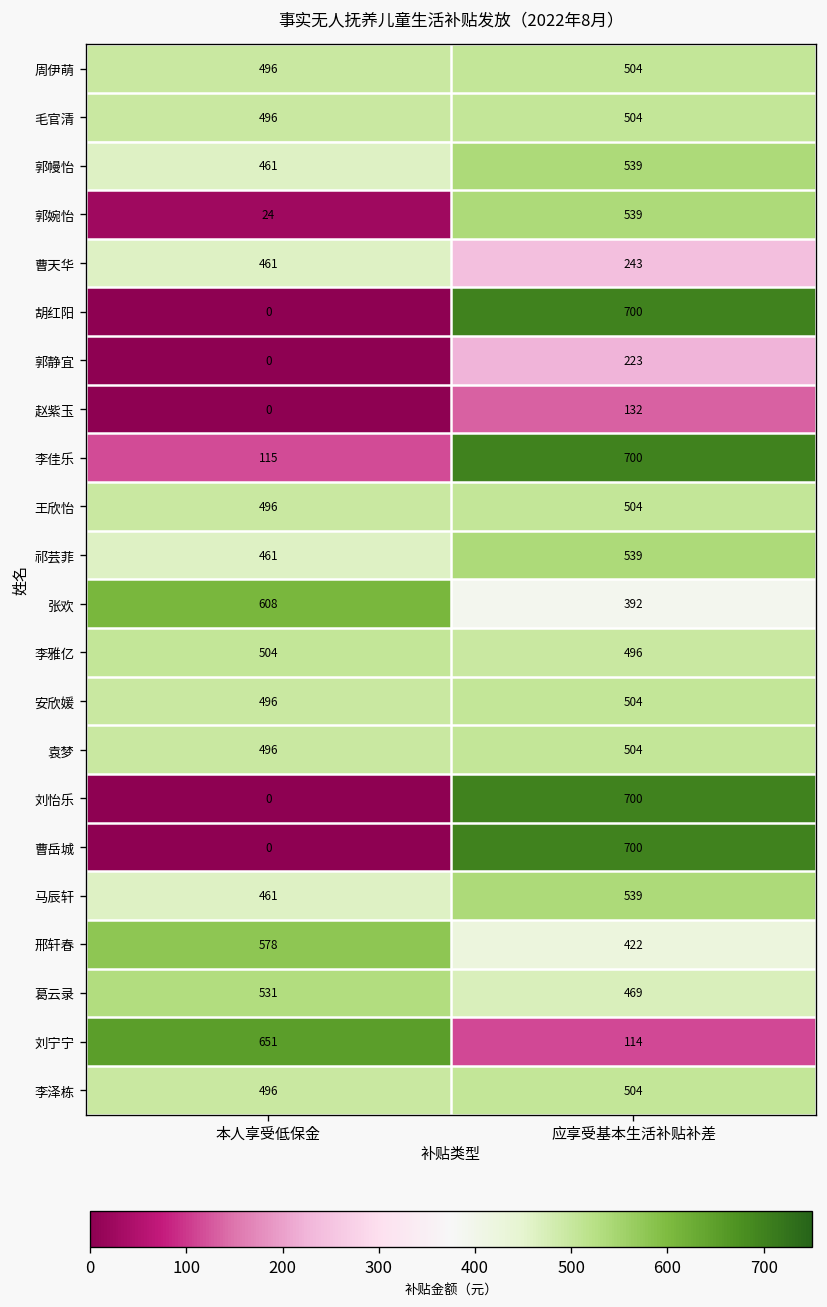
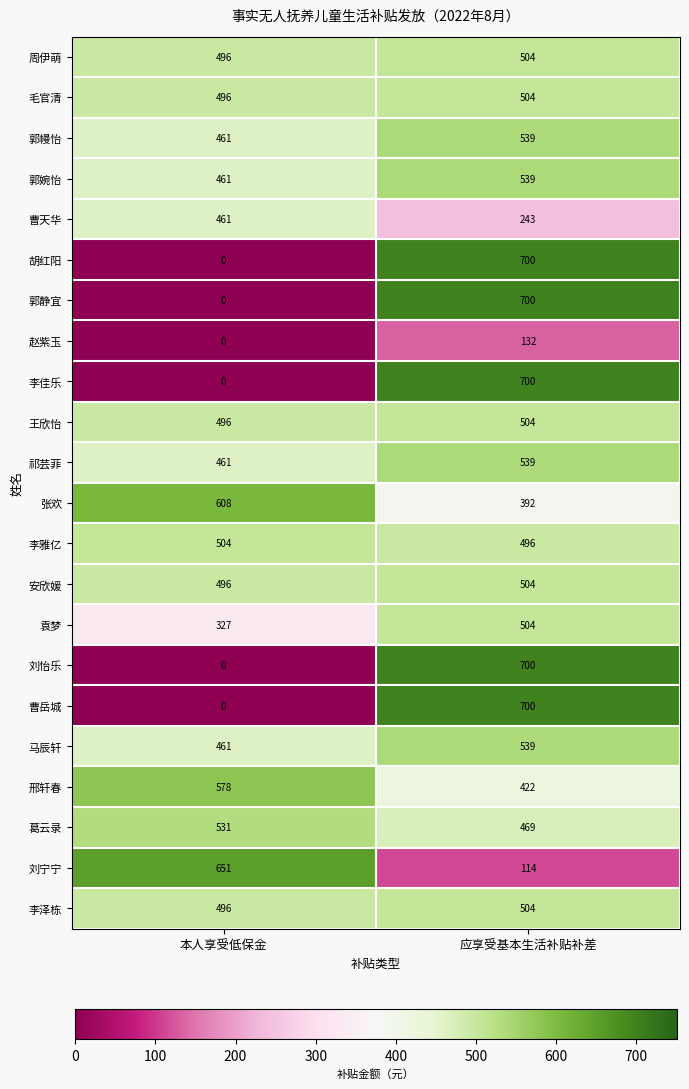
  {
    "周伊萌": {
      "本人享受低保金": 496,
      "应享受基本生活补贴补差": 504
    },
    "毛官清": {
      "本人享受低保金": 496,
      "应享受基本生活补贴补差": 504
    },
    "郭幔怡": {
      "本人享受低保金": 461,
      "应享受基本生活补贴补差": 539
    },
    "郭婉怡": {
-     "本人享受低保金": 24,
+     "本人享受低保金": 461,
      "应享受基本生活补贴补差": 539
    },
    "曹天华": {
      "本人享受低保金": 461,
      "应享受基本生活补贴补差": 243
    },
    "胡红阳": {
      "本人享受低保金": 0,
      "应享受基本生活补贴补差": 700
    },
    "郭静宜": {
      "本人享受低保金": 0,
-     "应享受基本生活补贴补差": 223
+     "应享受基本生活补贴补差": 700
    },
    "赵紫玉": {
      "本人享受低保金": 0,
      "应享受基本生活补贴补差": 132
    },
    "李佳乐": {
-     "本人享受低保金": 115,
+     "本人享受低保金": 0,
      "应享受基本生活补贴补差": 700
    },
    "王欣怡": {
      "本人享受低保金": 496,
      "应享受基本生活补贴补差": 504
    },
    "祁芸菲": {
      "本人享受低保金": 461,
      "应享受基本生活补贴补差": 539
    },
    "张欢": {
      "本人享受低保金": 608,
      "应享受基本生活补贴补差": 392
    },
    "李雅亿": {
      "本人享受低保金": 504,
      "应享受基本生活补贴补差": 496
    },
    "安欣媛": {
      "本人享受低保金": 496,
      "应享受基本生活补贴补差": 504
    },
    "袁梦": {
-     "本人享受低保金": 496,
+     "本人享受低保金": 327,
      "应享受基本生活补贴补差": 504
    },
    "刘怡乐": {
      "本人享受低保金": 0,
      "应享受基本生活补贴补差": 700
    },
    "曹岳城": {
      "本人享受低保金": 0,
      "应享受基本生活补贴补差": 700
    },
    "马辰轩": {
      "本人享受低保金": 461,
      "应享受基本生活补贴补差": 539
    },
    "邢轩春": {
      "本人享受低保金": 578,
      "应享受基本生活补贴补差": 422
    },
    "葛云录": {
      "本人享受低保金": 531,
      "应享受基本生活补贴补差": 469
    },
    "刘宁宁": {
      "本人享受低保金": 651,
      "应享受基本生活补贴补差": 114
    },
    "李泽栋": {
      "本人享受低保金": 496,
      "应享受基本生活补贴补差": 504
    }
  }
